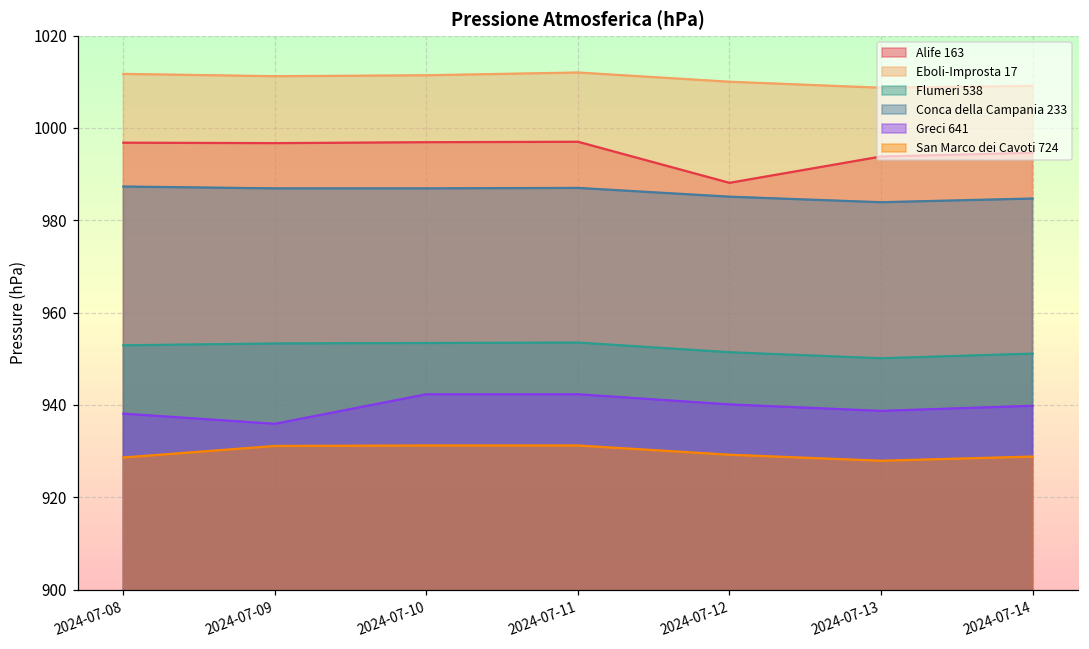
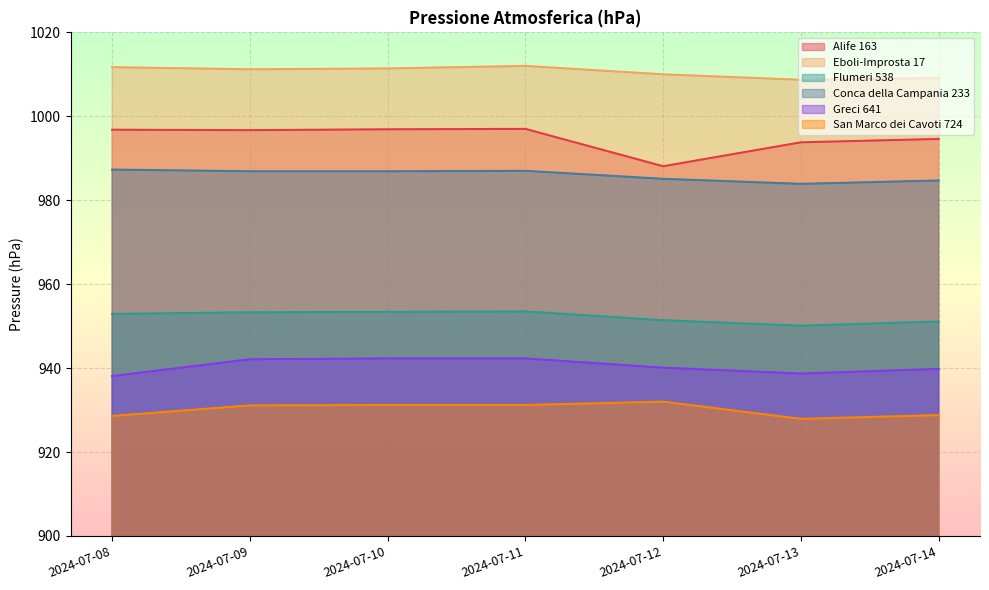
  {
    "Alife 163": {
      "2024-07-08": 997,
      "2024-07-09": 997,
      "2024-07-10": 997,
      "2024-07-11": 997,
      "2024-07-12": 988,
      "2024-07-13": 994,
      "2024-07-14": 995
    },
    "Eboli-Improsta 17": {
      "2024-07-08": 1012,
      "2024-07-09": 1011,
      "2024-07-10": 1011,
      "2024-07-11": 1012,
      "2024-07-12": 1010
    },
    "Greci 641": {
      "2024-07-08": 938,
-     "2024-07-09": 936,
+     "2024-07-09": 942,
      "2024-07-10": 942,
      "2024-07-11": 942,
      "2024-07-12": 940,
      "2024-07-13": 939,
      "2024-07-14": 940
    },
    "San Marco dei Cavoti 724": {
      "2024-07-08": 929,
      "2024-07-09": 931,
      "2024-07-10": 931,
      "2024-07-11": 931,
-     "2024-07-12": 929,
+     "2024-07-12": 932,
      "2024-07-13": 928,
      "2024-07-14": 929
    }
  }
